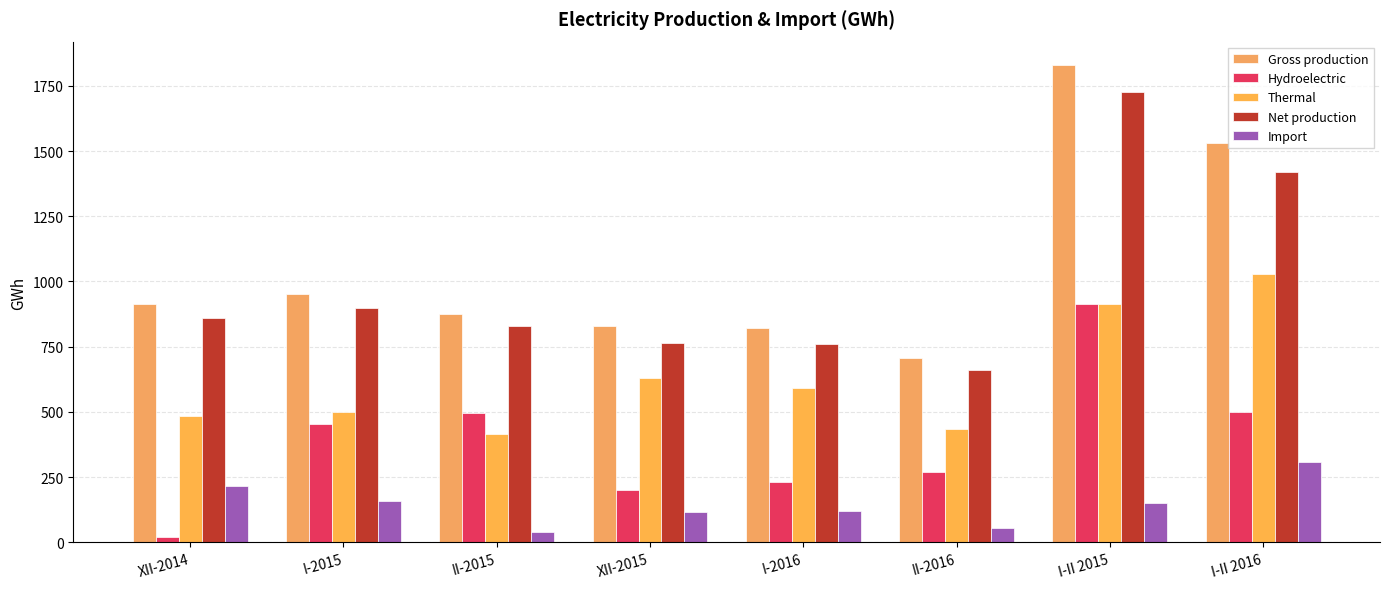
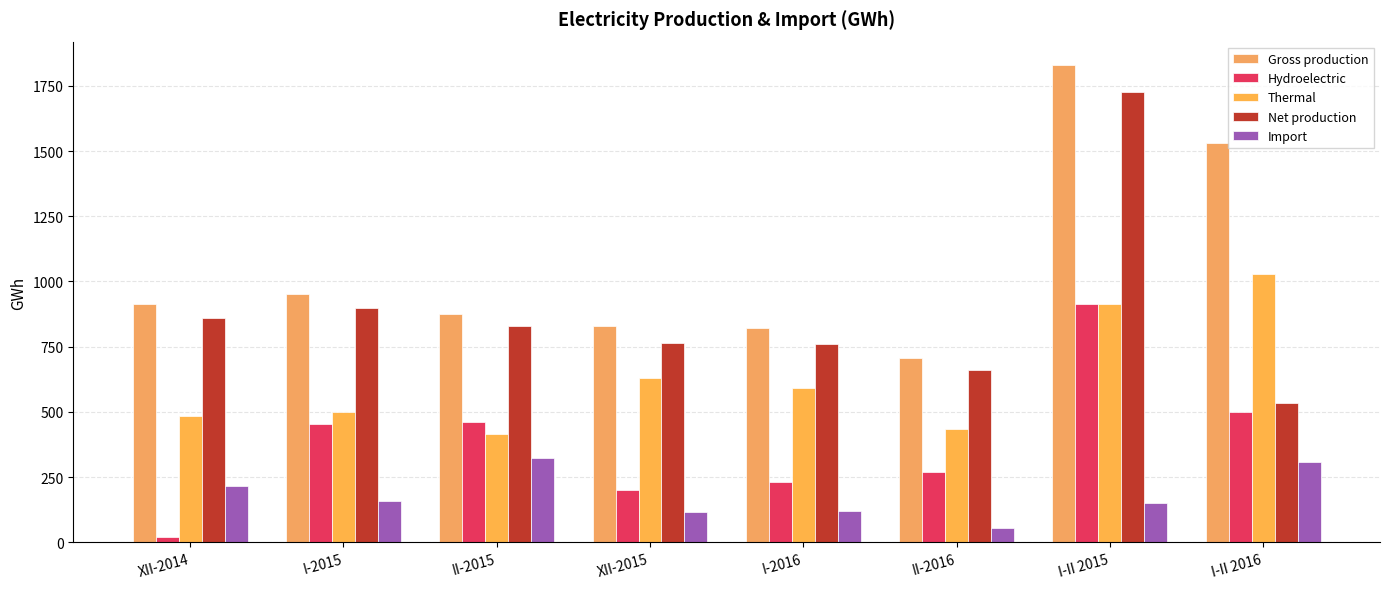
  {
    "Hydroelectric": {
      "XII-2014": 20,
      "I-2015": 460,
-     "II-2015": 500,
+     "II-2015": 460,
      "XII-2015": 200,
      "I-2016": 230,
      "II-2016": 270,
      "I-II 2015": 920,
      "I-II 2016": 500
    },
    "Net production": {
      "XII-2014": 860,
      "I-2015": 900,
      "II-2015": 830,
      "XII-2015": 770,
      "I-2016": 760,
      "II-2016": 660,
      "I-II 2015": 1730,
-     "I-II 2016": 1420
+     "I-II 2016": 540
    },
    "Import": {
      "XII-2014": 220,
      "I-2015": 160,
-     "II-2015": 40,
+     "II-2015": 320,
      "XII-2015": 120,
      "I-2016": 120,
      "II-2016": 60,
      "I-II 2015": 150,
      "I-II 2016": 310
    }
  }
